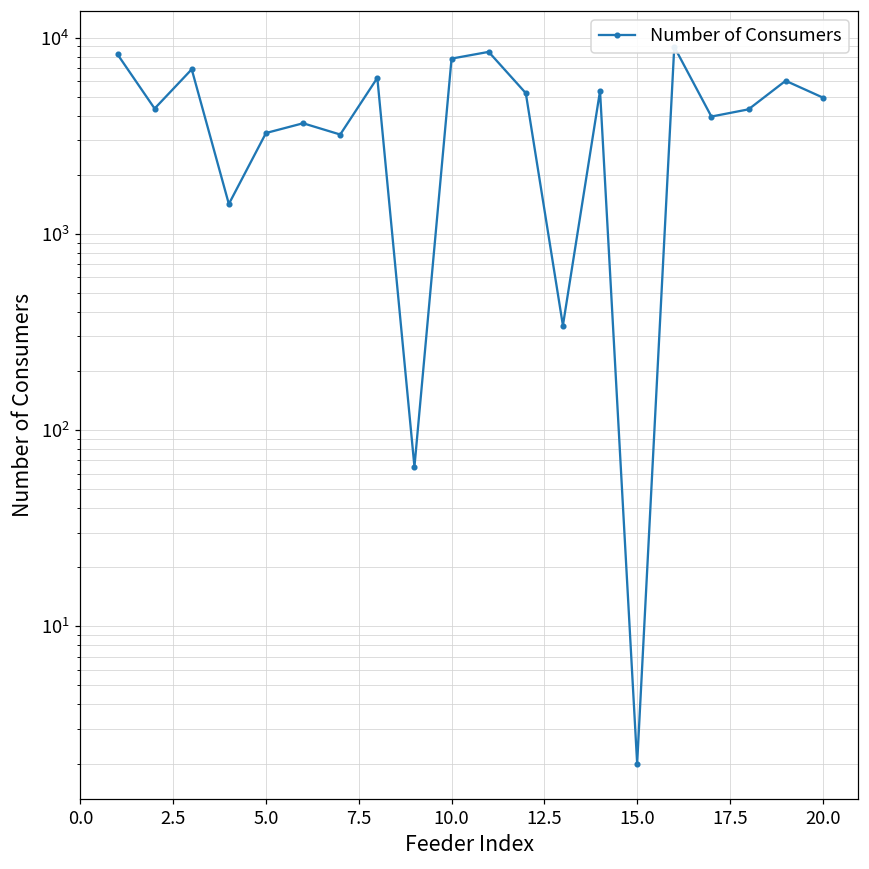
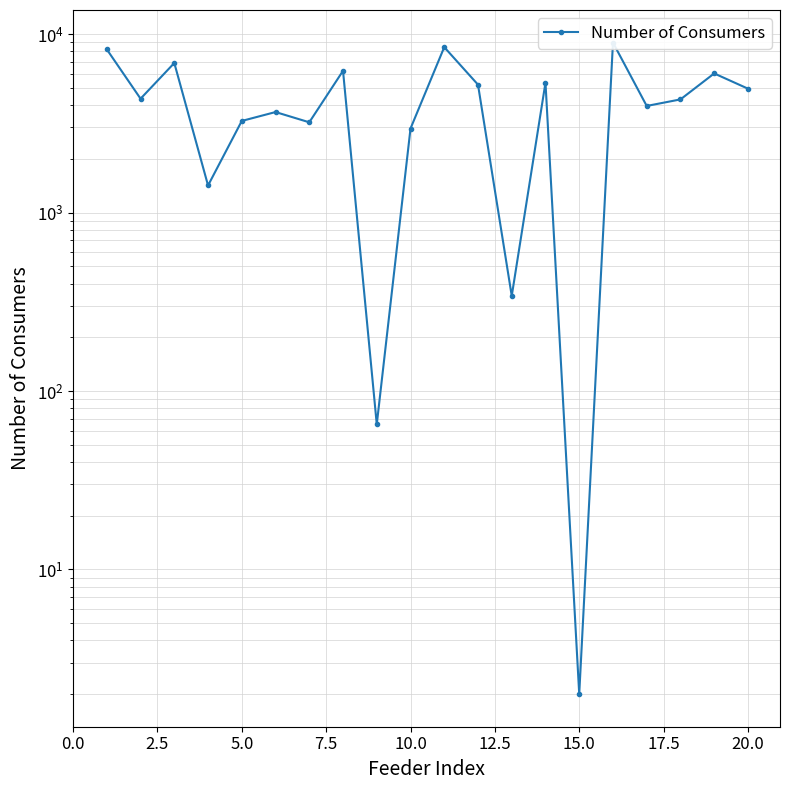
  {
    "5.0": 3300,
-   "10.0": 8000,
+   "10.0": 3000,
    "15.0": 2,
    "20.0": 4900
  }
